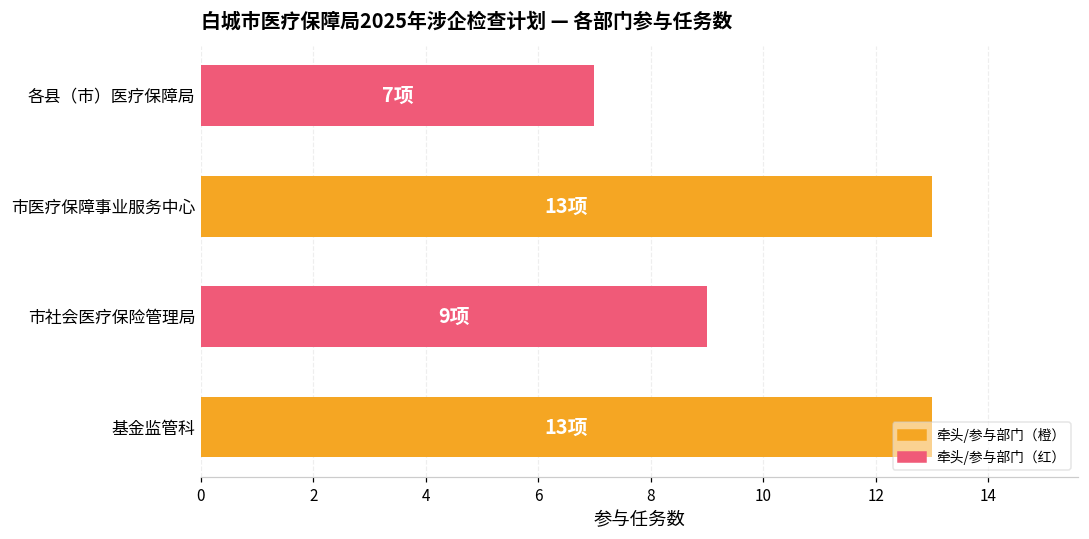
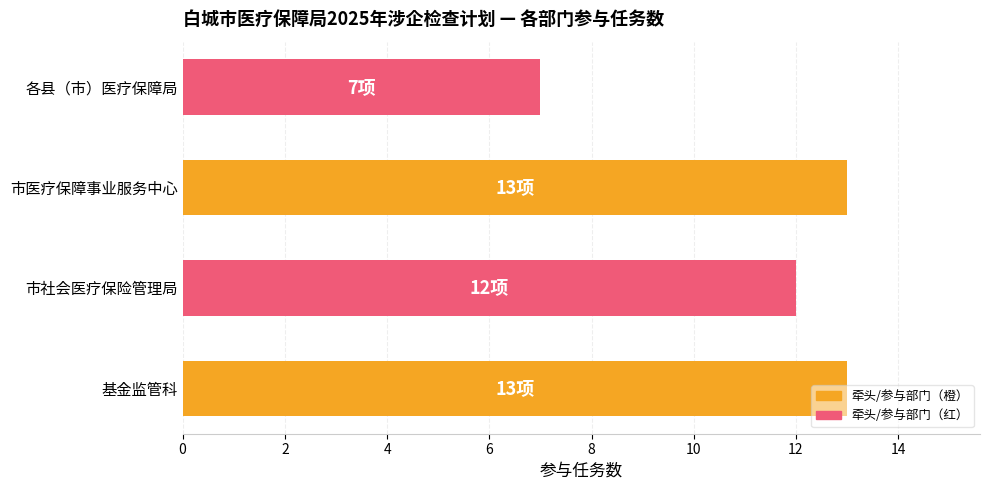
  {
    "各县（市）医疗保障局": "7项",
    "市医疗保障事业服务中心": "13项",
-   "市社会医疗保险管理局": "9项"
+   "市社会医疗保险管理局": "12项"
  }
